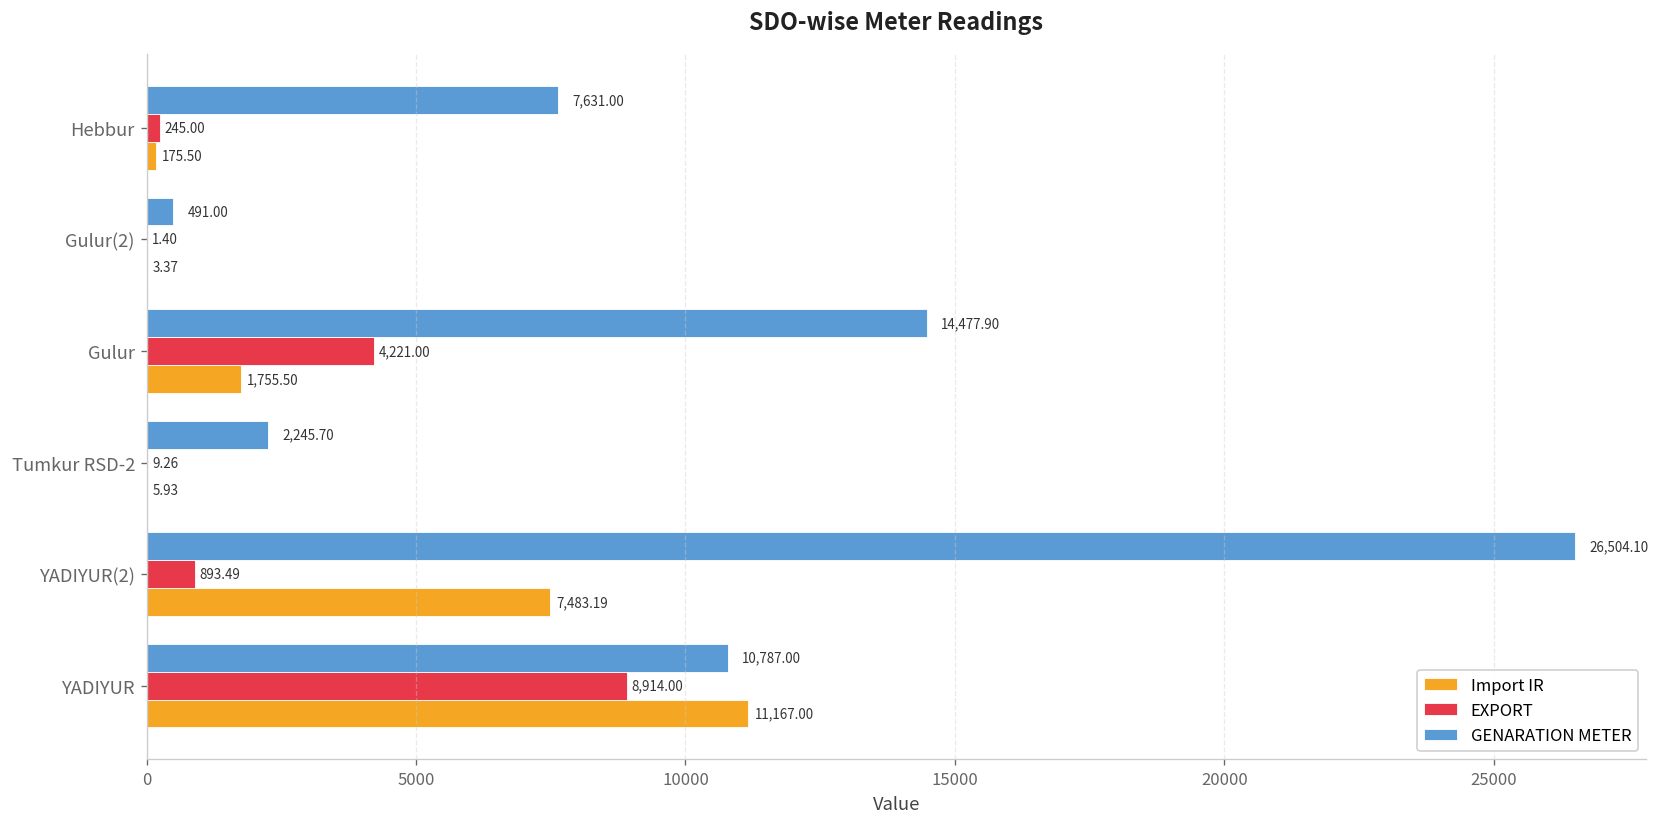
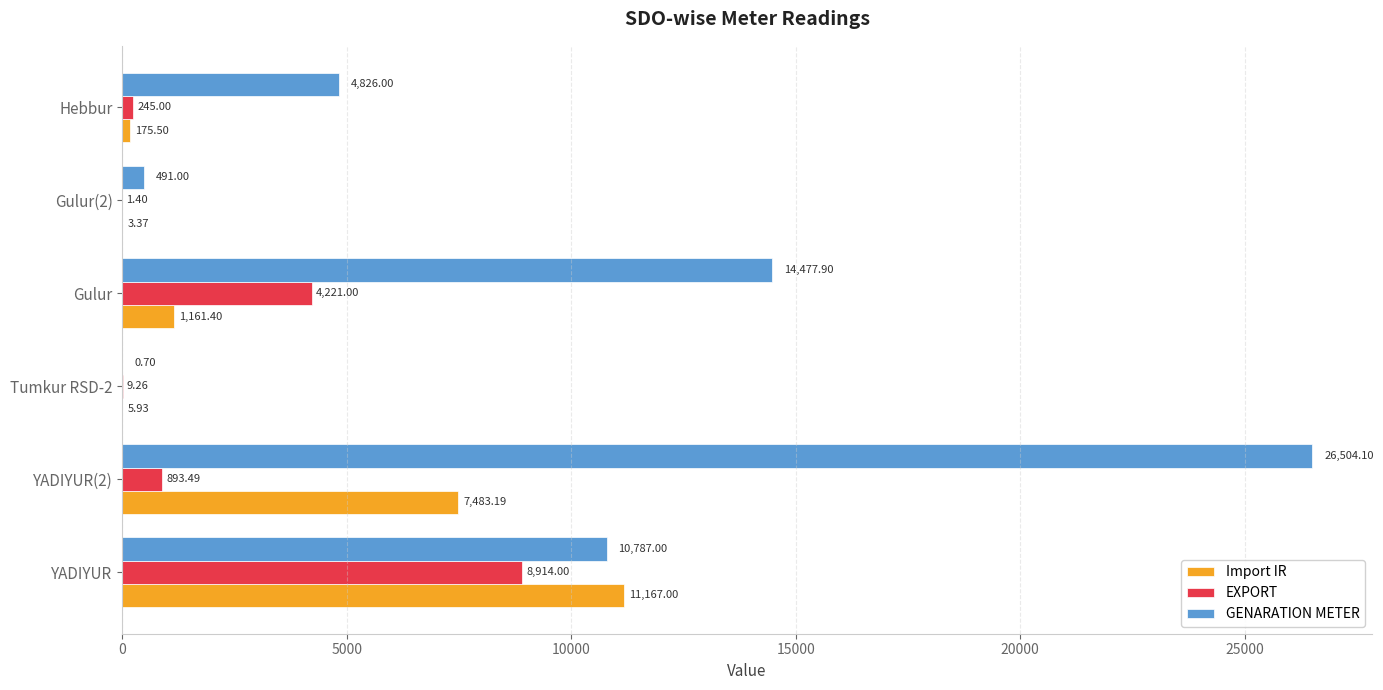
  {
    "Import IR": {
      "Hebbur": "175.50",
      "Gulur(2)": "3.37",
-     "Gulur": "1,755.50",
+     "Gulur": "1,161.40",
      "Tumkur RSD-2": "5.93",
      "YADIYUR(2)": "7,483.19",
      "YADIYUR": "11,167.00"
    },
    "EXPORT": {
      "Hebbur": "245.00",
      "Gulur(2)": "1.40",
      "Gulur": "4,221.00",
      "Tumkur RSD-2": "9.26",
      "YADIYUR(2)": "893.49",
      "YADIYUR": "8,914.00"
    },
    "GENARATION METER": {
-     "Hebbur": "7,631.00",
+     "Hebbur": "4,826.00",
      "Gulur(2)": "491.00",
      "Gulur": "14,477.90",
-     "Tumkur RSD-2": "2,245.70",
+     "Tumkur RSD-2": "0.70",
      "YADIYUR(2)": "26,504.10",
      "YADIYUR": "10,787.00"
    }
  }
